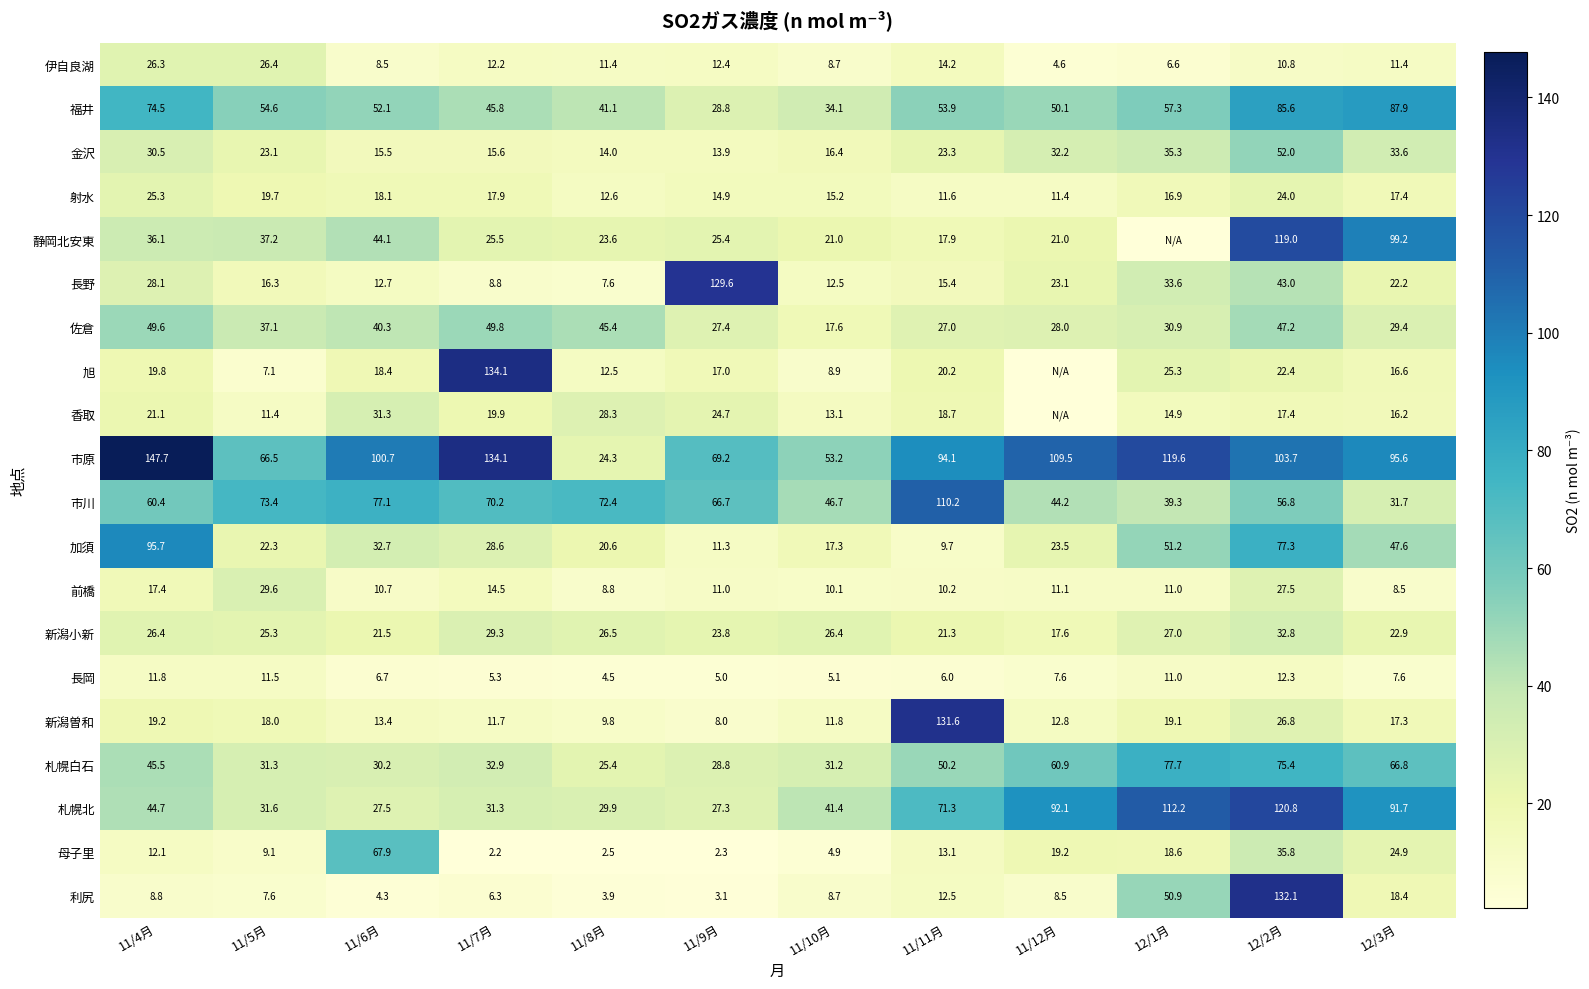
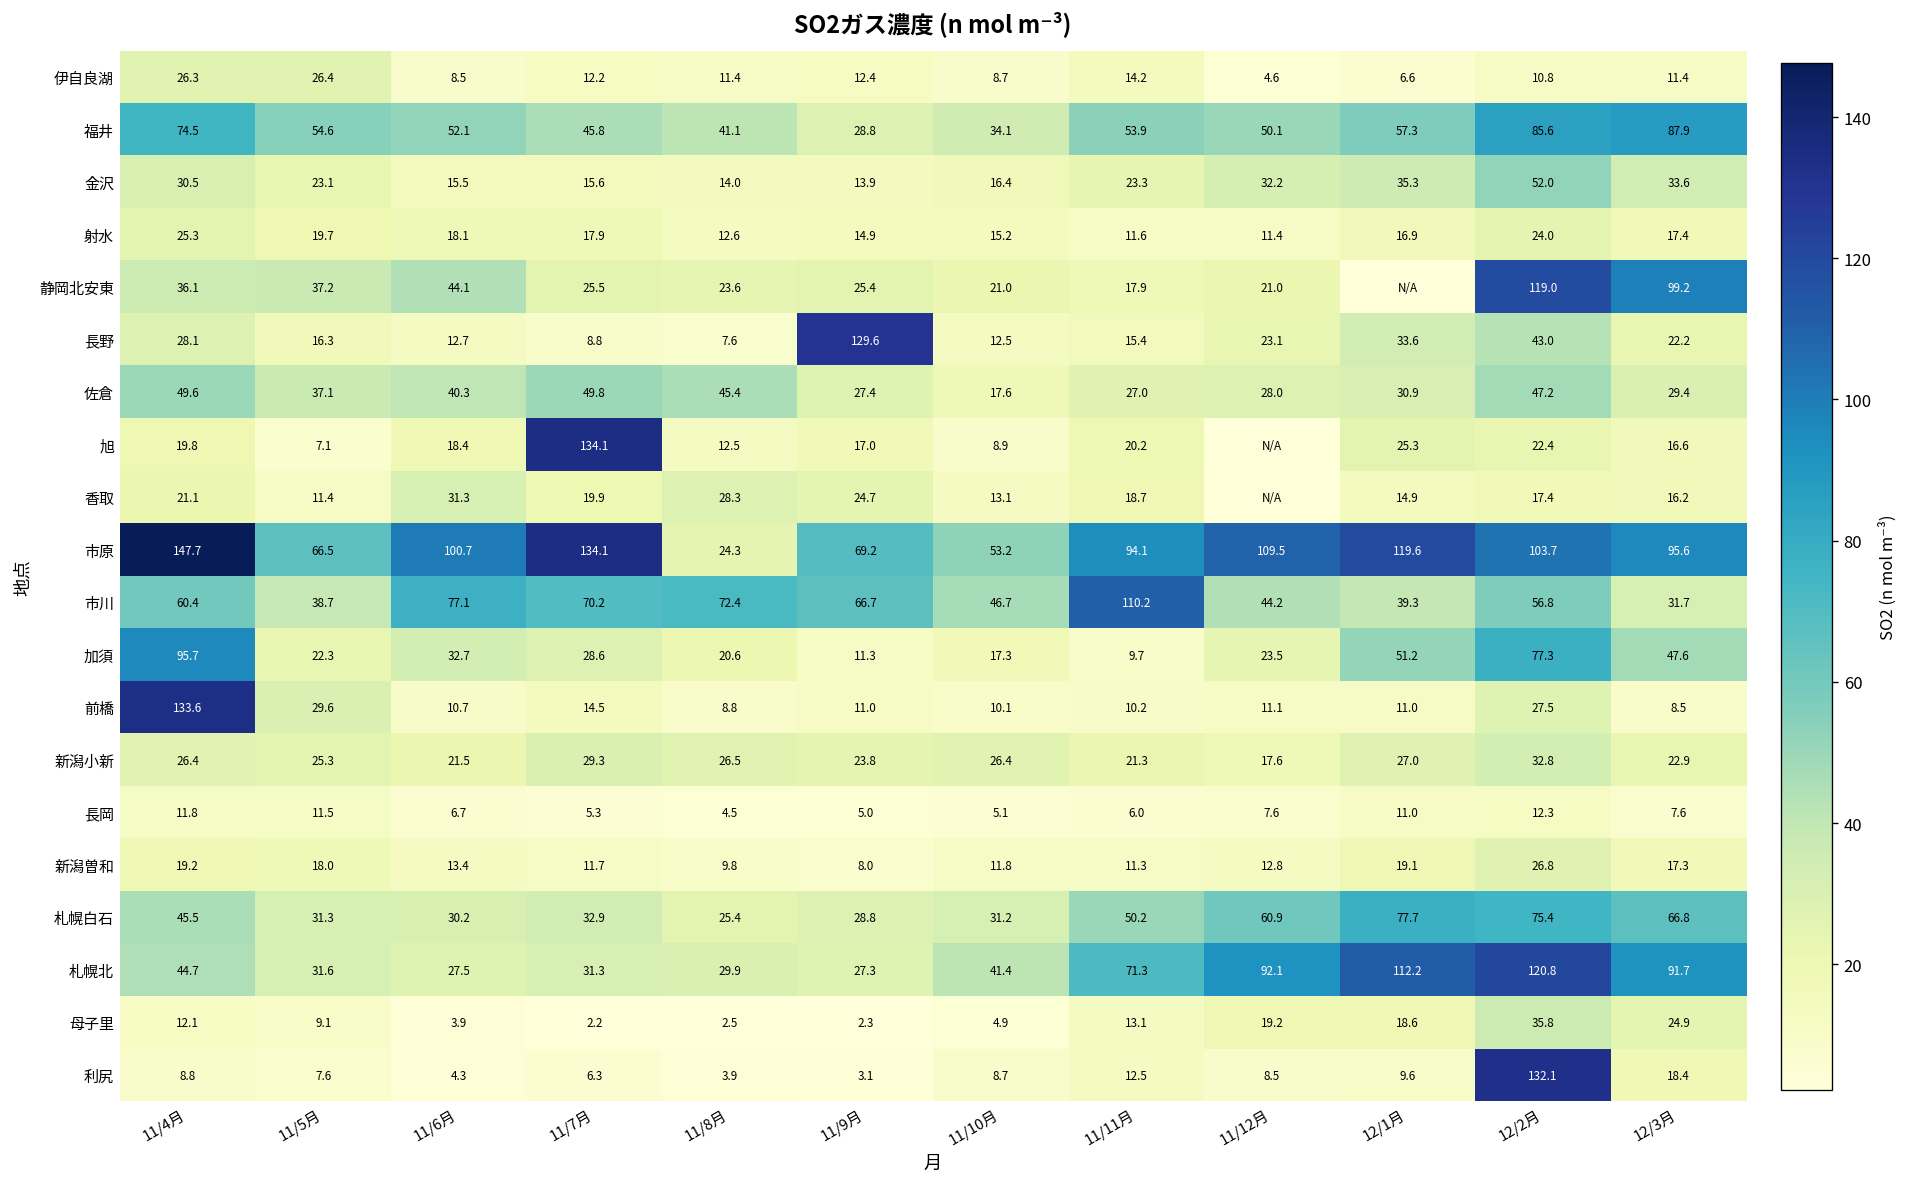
  {
    "市川": {
      "11/4月": 60.4,
-     "11/5月": 73.4,
+     "11/5月": 38.7,
      "11/6月": 77.1,
      "11/7月": 70.2,
      "11/8月": 72.4,
      "11/9月": 66.7,
      "11/10月": 46.7,
      "11/11月": 110.2,
      "11/12月": 44.2,
      "12/1月": 39.3,
      "12/2月": 56.8,
      "12/3月": 31.7
    },
    "前橋": {
-     "11/4月": 17.4,
+     "11/4月": 133.6,
      "11/5月": 29.6,
      "11/6月": 10.7,
      "11/7月": 14.5,
      "11/8月": 8.8,
      "11/9月": 11.0,
      "11/10月": 10.1,
      "11/11月": 10.2,
      "11/12月": 11.1,
      "12/1月": 11.0,
      "12/2月": 27.5,
      "12/3月": 8.5
    },
    "新潟曽和": {
      "11/4月": 19.2,
      "11/5月": 18.0,
      "11/6月": 13.4,
      "11/7月": 11.7,
      "11/8月": 9.8,
      "11/9月": 8.0,
      "11/10月": 11.8,
-     "11/11月": 131.6,
+     "11/11月": 11.3,
      "11/12月": 12.8,
      "12/1月": 19.1,
      "12/2月": 26.8,
      "12/3月": 17.3
    },
    "母子里": {
      "11/4月": 12.1,
      "11/5月": 9.1,
-     "11/6月": 67.9,
+     "11/6月": 3.9,
      "11/7月": 2.2,
      "11/8月": 2.5,
      "11/9月": 2.3,
      "11/10月": 4.9,
      "11/11月": 13.1,
      "11/12月": 19.2,
      "12/1月": 18.6,
      "12/2月": 35.8,
      "12/3月": 24.9
    },
    "利尻": {
      "11/4月": 8.8,
      "11/5月": 7.6,
      "11/6月": 4.3,
      "11/7月": 6.3,
      "11/8月": 3.9,
      "11/9月": 3.1,
      "11/10月": 8.7,
      "11/11月": 12.5,
      "11/12月": 8.5,
-     "12/1月": 50.9,
+     "12/1月": 9.6,
      "12/2月": 132.1,
      "12/3月": 18.4
    }
  }
